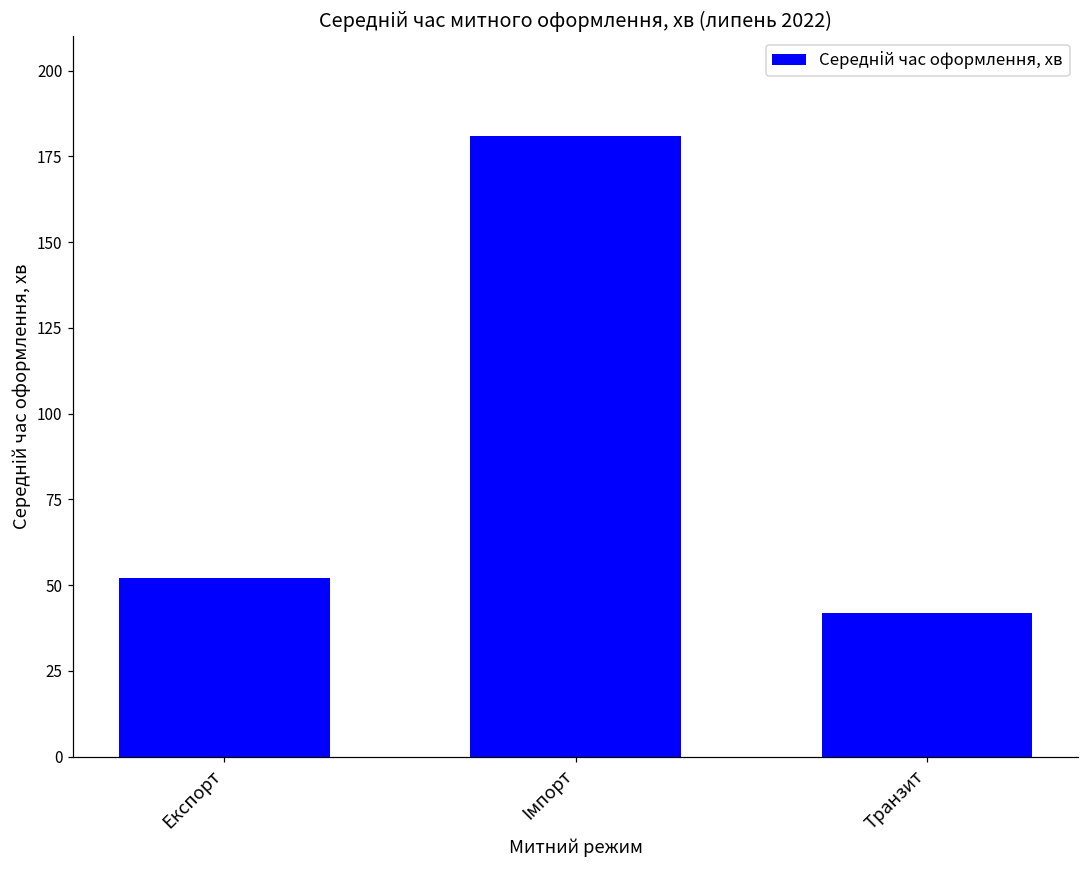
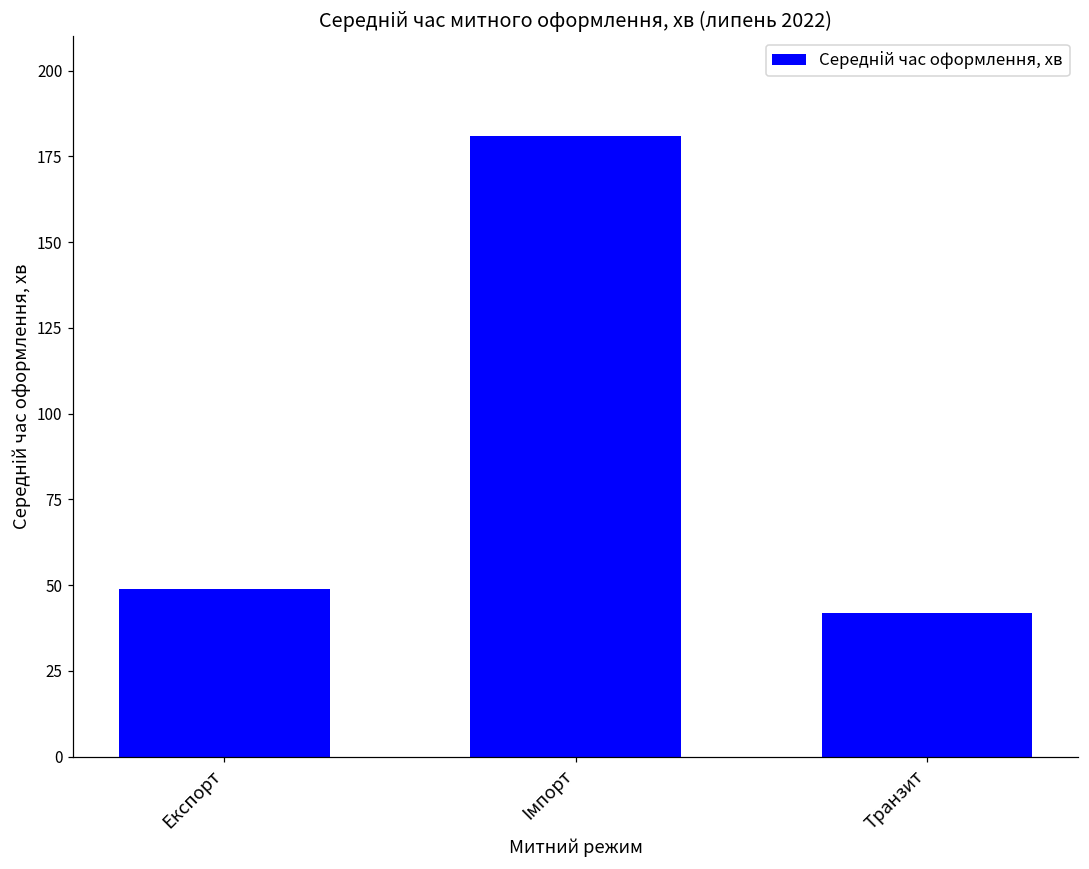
  {
-   "Експорт": 52,
+   "Експорт": 49,
    "Імпорт": 181,
    "Транзит": 42
  }
